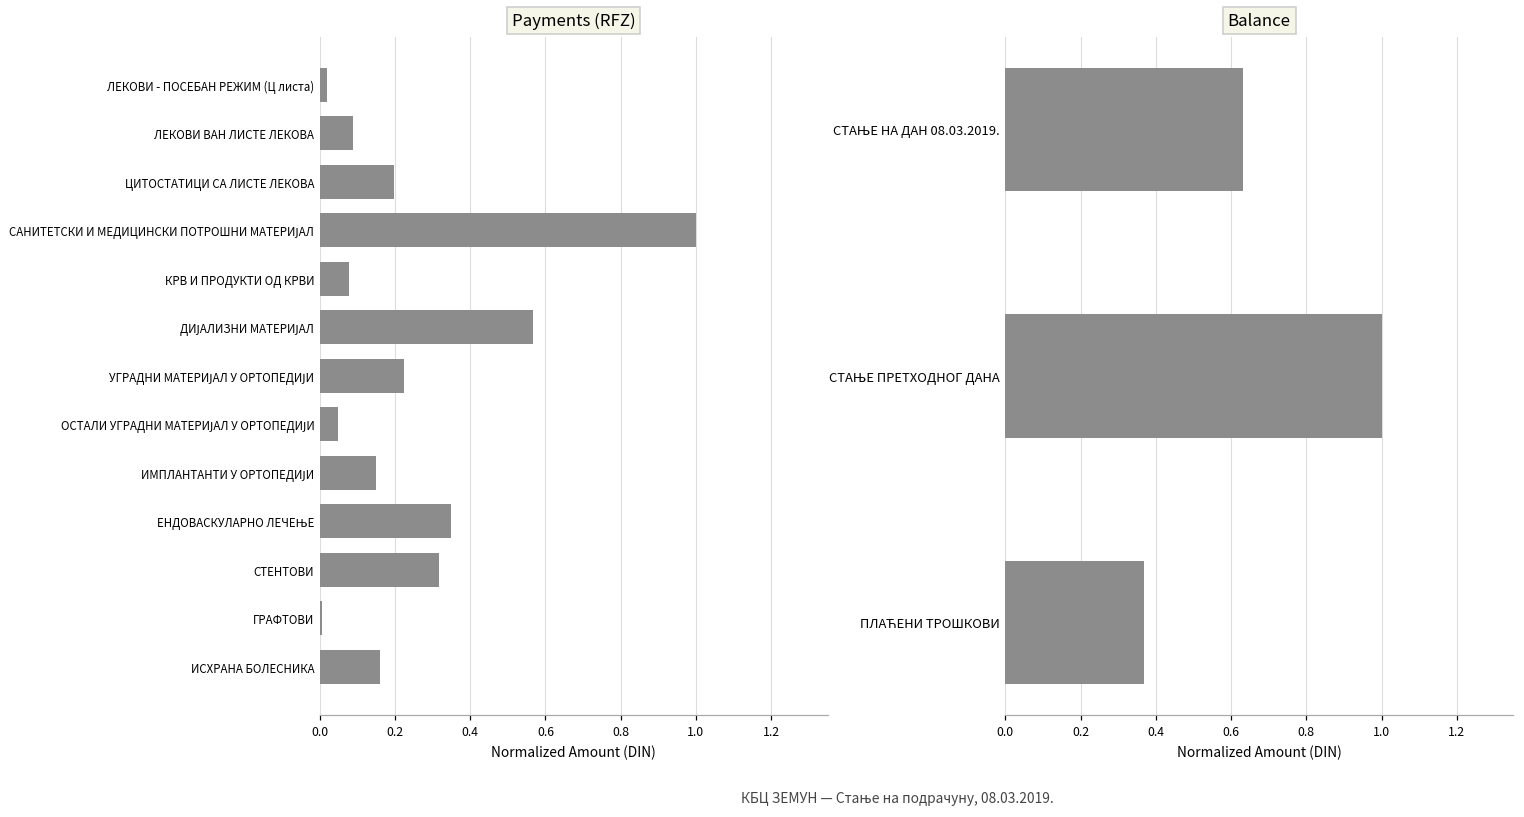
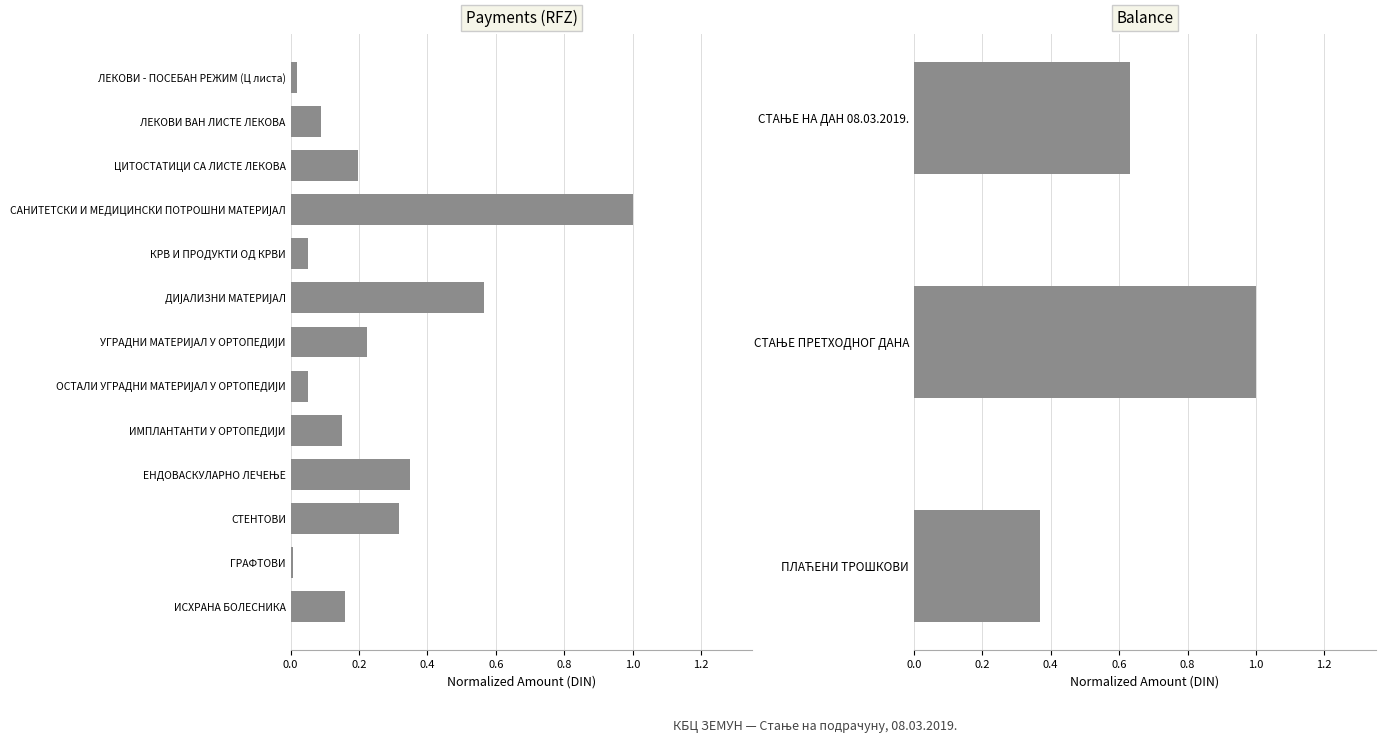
  {
    "Payments (RFZ)": {
      "ЛЕКОВИ - ПОСЕБАН РЕЖИМ (Ц листа)": 0.02,
      "ЛЕКОВИ ВАН ЛИСТЕ ЛЕКОВА": 0.09,
      "ЦИТОСТАТИЦИ СА ЛИСТЕ ЛЕКОВА": 0.20,
      "САНИТЕТСКИ И МЕДИЦИНСКИ ПОТРОШНИ МАТЕРИЈАЛ": 1.00,
-     "КРВ И ПРОДУКТИ ОД КРВИ": 0.08,
+     "КРВ И ПРОДУКТИ ОД КРВИ": 0.05,
      "ДИЈАЛИЗНИ МАТЕРИЈАЛ": 0.57,
      "УГРАДНИ МАТЕРИЈАЛ У ОРТОПЕДИЈИ": 0.22,
      "ОСТАЛИ УГРАДНИ МАТЕРИЈАЛ У ОРТОПЕДИЈИ": 0.05,
      "ИМПЛАНТАНТИ У ОРТОПЕДИЈИ": 0.15,
      "ЕНДОВАСКУЛАРНО ЛЕЧЕЊЕ": 0.35,
      "СТЕНТОВИ": 0.32,
      "ИСХРАНА БОЛЕСНИКА": 0.16
    },
    "Balance": {
      "СТАЊЕ НА ДАН 08.03.2019.": 0.63,
      "СТАЊЕ ПРЕТХОДНОГ ДАНА": 1.00,
      "ПЛАЋЕНИ ТРОШКОВИ": 0.37
    }
  }
